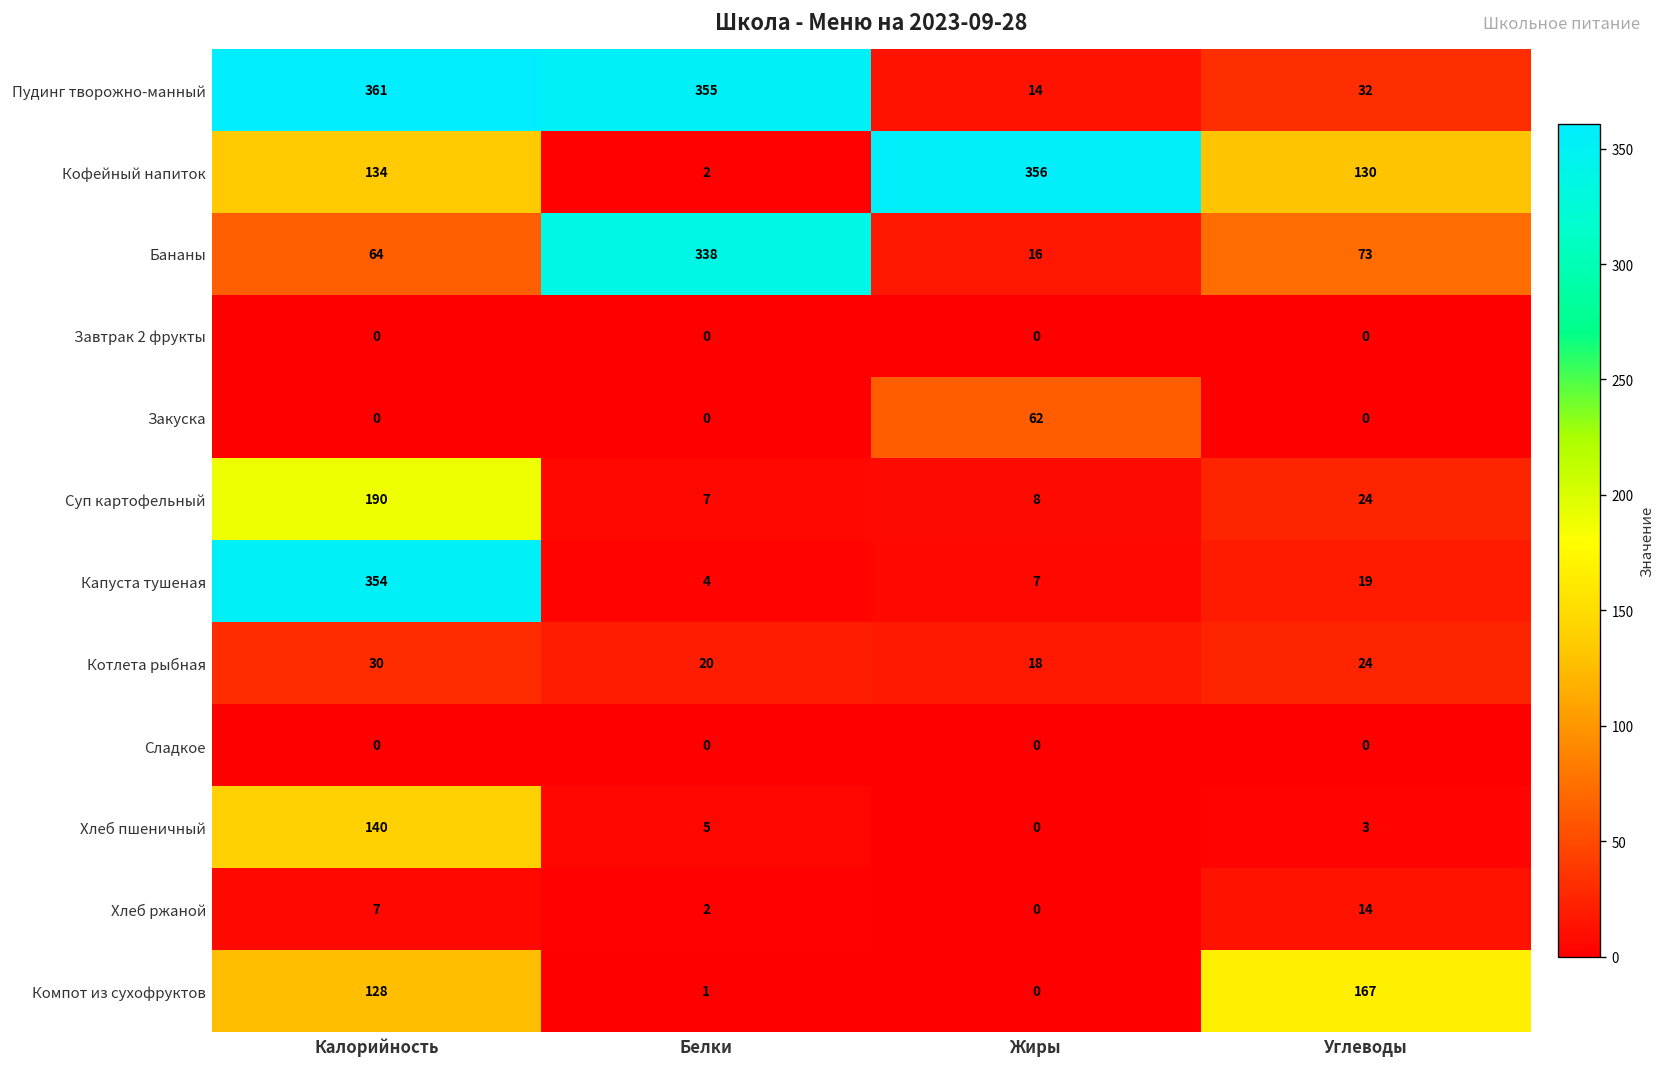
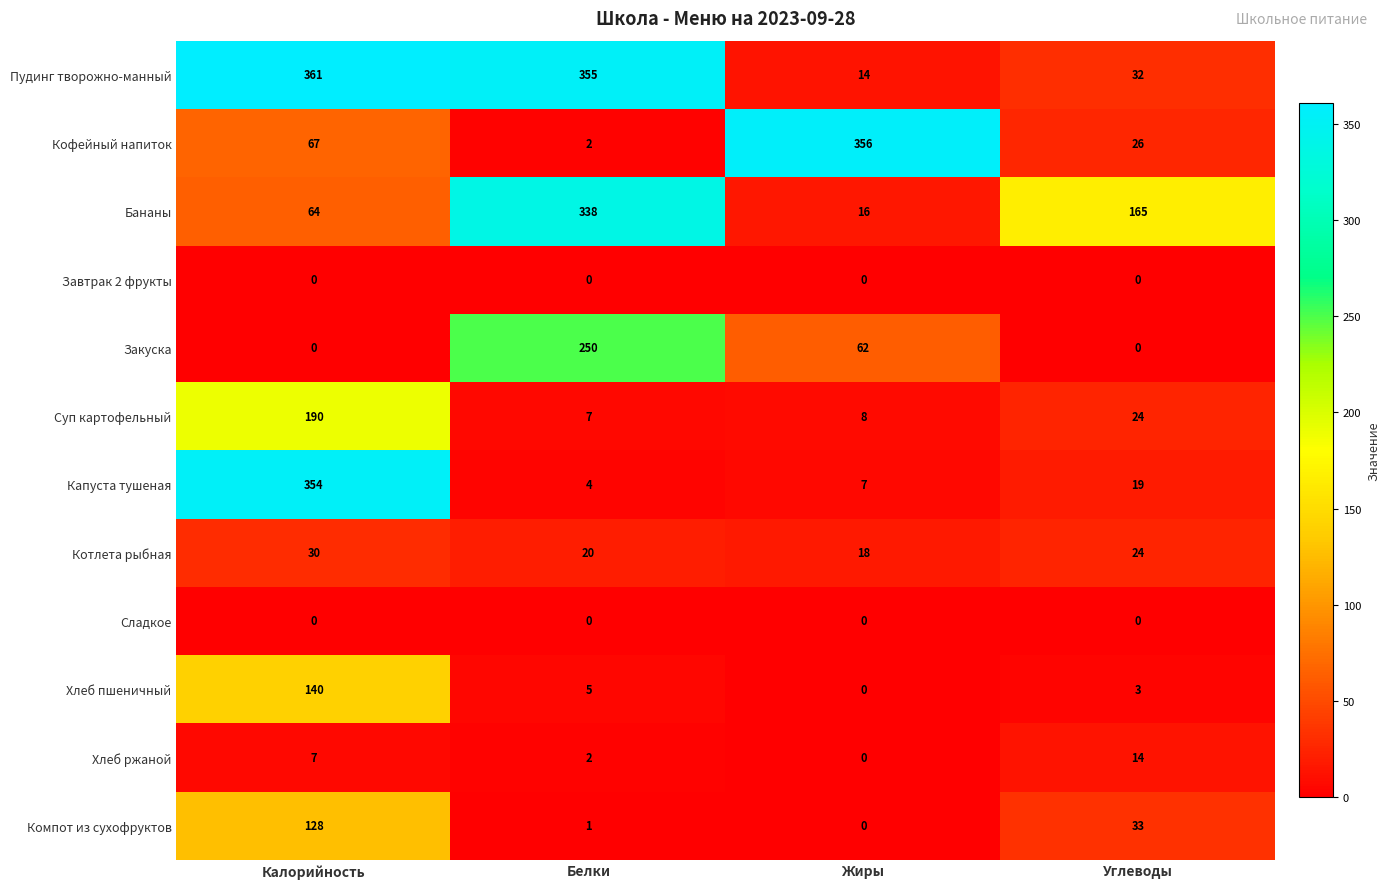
  {
    "Пудинг творожно-манный": {
      "Калорийность": 361,
      "Белки": 355,
      "Жиры": 14,
      "Углеводы": 32
    },
    "Кофейный напиток": {
-     "Калорийность": 134,
+     "Калорийность": 67,
      "Белки": 2,
      "Жиры": 356,
-     "Углеводы": 130
+     "Углеводы": 26
    },
    "Бананы": {
      "Калорийность": 64,
      "Белки": 338,
      "Жиры": 16,
-     "Углеводы": 73
+     "Углеводы": 165
    },
    "Завтрак 2 фрукты": {
      "Калорийность": 0,
      "Белки": 0,
      "Жиры": 0,
      "Углеводы": 0
    },
    "Закуска": {
      "Калорийность": 0,
-     "Белки": 0,
+     "Белки": 250,
      "Жиры": 62,
      "Углеводы": 0
    },
    "Суп картофельный": {
      "Калорийность": 190,
      "Белки": 7,
      "Жиры": 8,
      "Углеводы": 24
    },
    "Капуста тушеная": {
      "Калорийность": 354,
      "Белки": 4,
      "Жиры": 7,
      "Углеводы": 19
    },
    "Котлета рыбная": {
      "Калорийность": 30,
      "Белки": 20,
      "Жиры": 18,
      "Углеводы": 24
    },
    "Сладкое": {
      "Калорийность": 0,
      "Белки": 0,
      "Жиры": 0,
      "Углеводы": 0
    },
    "Хлеб пшеничный": {
      "Калорийность": 140,
      "Белки": 5,
      "Жиры": 0,
      "Углеводы": 3
    },
    "Хлеб ржаной": {
      "Калорийность": 7,
      "Белки": 2,
      "Жиры": 0,
      "Углеводы": 14
    },
    "Компот из сухофруктов": {
      "Калорийность": 128,
      "Белки": 1,
      "Жиры": 0,
-     "Углеводы": 167
+     "Углеводы": 33
    }
  }
